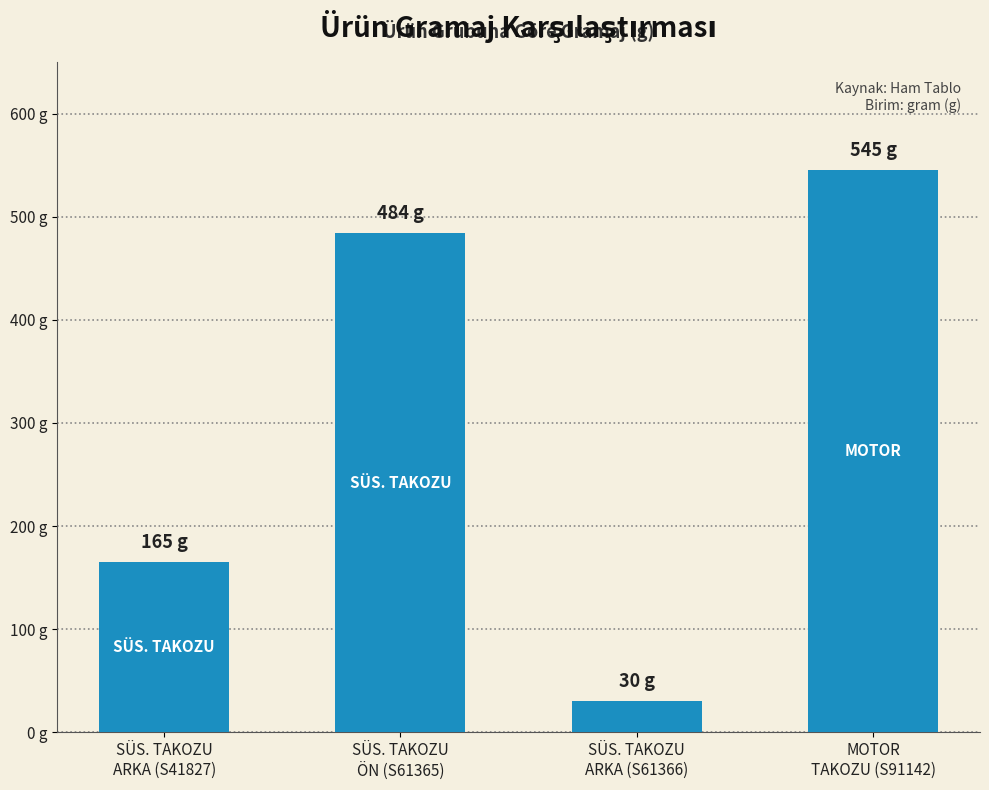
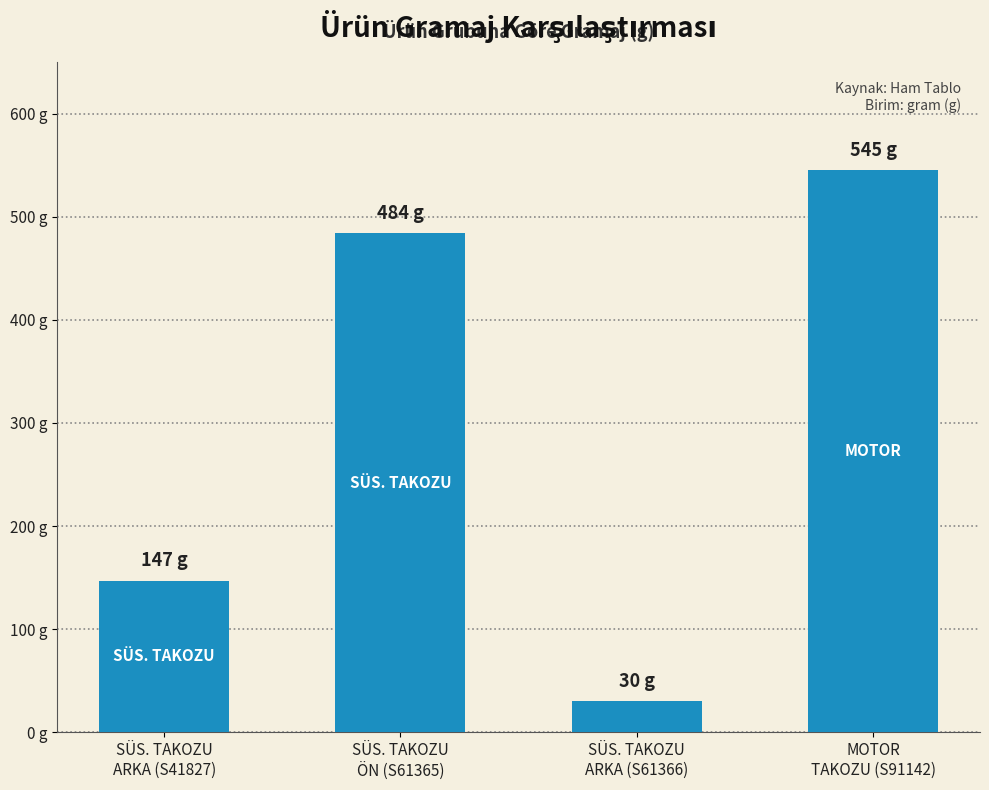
  {
-   "SÜS. TAKOZU ARKA (S41827)": 165,
+   "SÜS. TAKOZU ARKA (S41827)": 147,
    "SÜS. TAKOZU ÖN (S61365)": 484,
    "SÜS. TAKOZU ARKA (S61366)": 30,
    "MOTOR TAKOZU (S91142)": 545
  }
